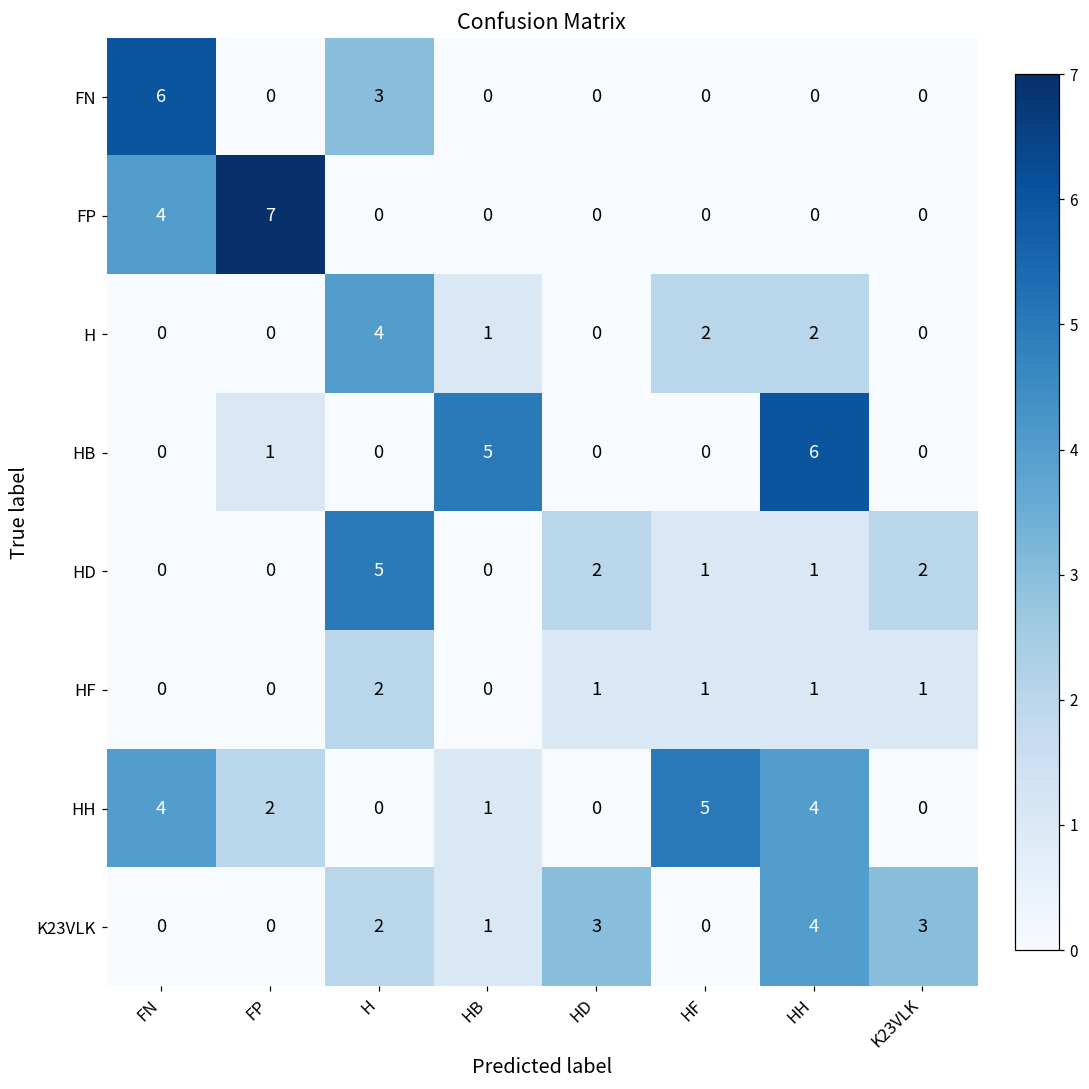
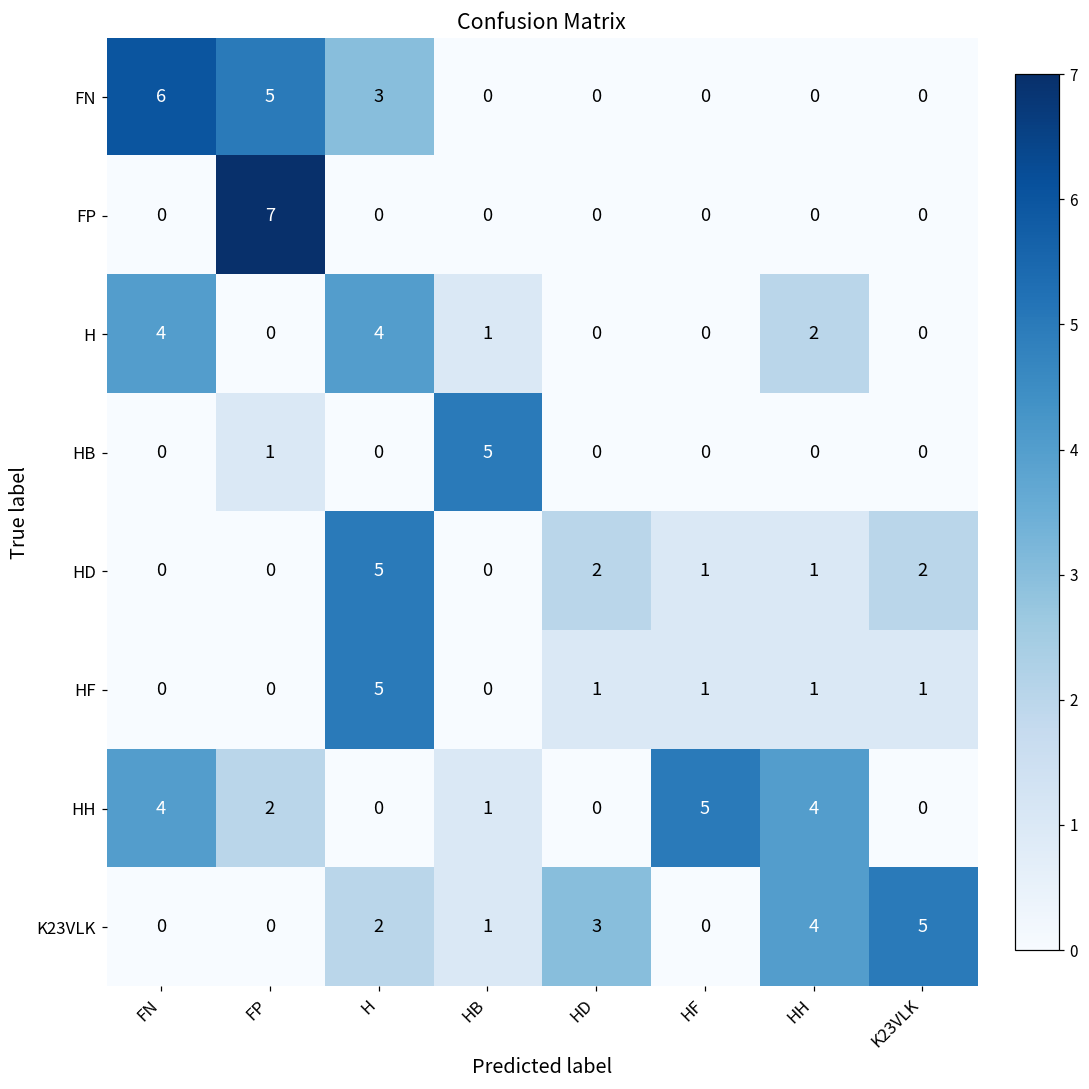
  {
    "FN": {
      "FN": 6,
-     "FP": 0,
+     "FP": 5,
      "H": 3,
      "HB": 0,
      "HD": 0,
      "HF": 0,
      "HH": 0,
      "K23VLK": 0
    },
    "FP": {
-     "FN": 4,
+     "FN": 0,
      "FP": 7,
      "H": 0,
      "HB": 0,
      "HD": 0,
      "HF": 0,
      "HH": 0,
      "K23VLK": 0
    },
    "H": {
-     "FN": 0,
+     "FN": 4,
      "FP": 0,
      "H": 4,
      "HB": 1,
      "HD": 0,
-     "HF": 2,
+     "HF": 0,
      "HH": 2,
      "K23VLK": 0
    },
    "HB": {
      "FN": 0,
      "FP": 1,
      "H": 0,
      "HB": 5,
      "HD": 0,
      "HF": 0,
-     "HH": 6,
+     "HH": 0,
      "K23VLK": 0
    },
    "HD": {
      "FN": 0,
      "FP": 0,
      "H": 5,
      "HB": 0,
      "HD": 2,
      "HF": 1,
      "HH": 1,
      "K23VLK": 2
    },
    "HF": {
      "FN": 0,
      "FP": 0,
-     "H": 2,
+     "H": 5,
      "HB": 0,
      "HD": 1,
      "HF": 1,
      "HH": 1,
      "K23VLK": 1
    },
    "HH": {
      "FN": 4,
      "FP": 2,
      "H": 0,
      "HB": 1,
      "HD": 0,
      "HF": 5,
      "HH": 4,
      "K23VLK": 0
    },
    "K23VLK": {
      "FN": 0,
      "FP": 0,
      "H": 2,
      "HB": 1,
      "HD": 3,
      "HF": 0,
      "HH": 4,
-     "K23VLK": 3
+     "K23VLK": 5
    }
  }
